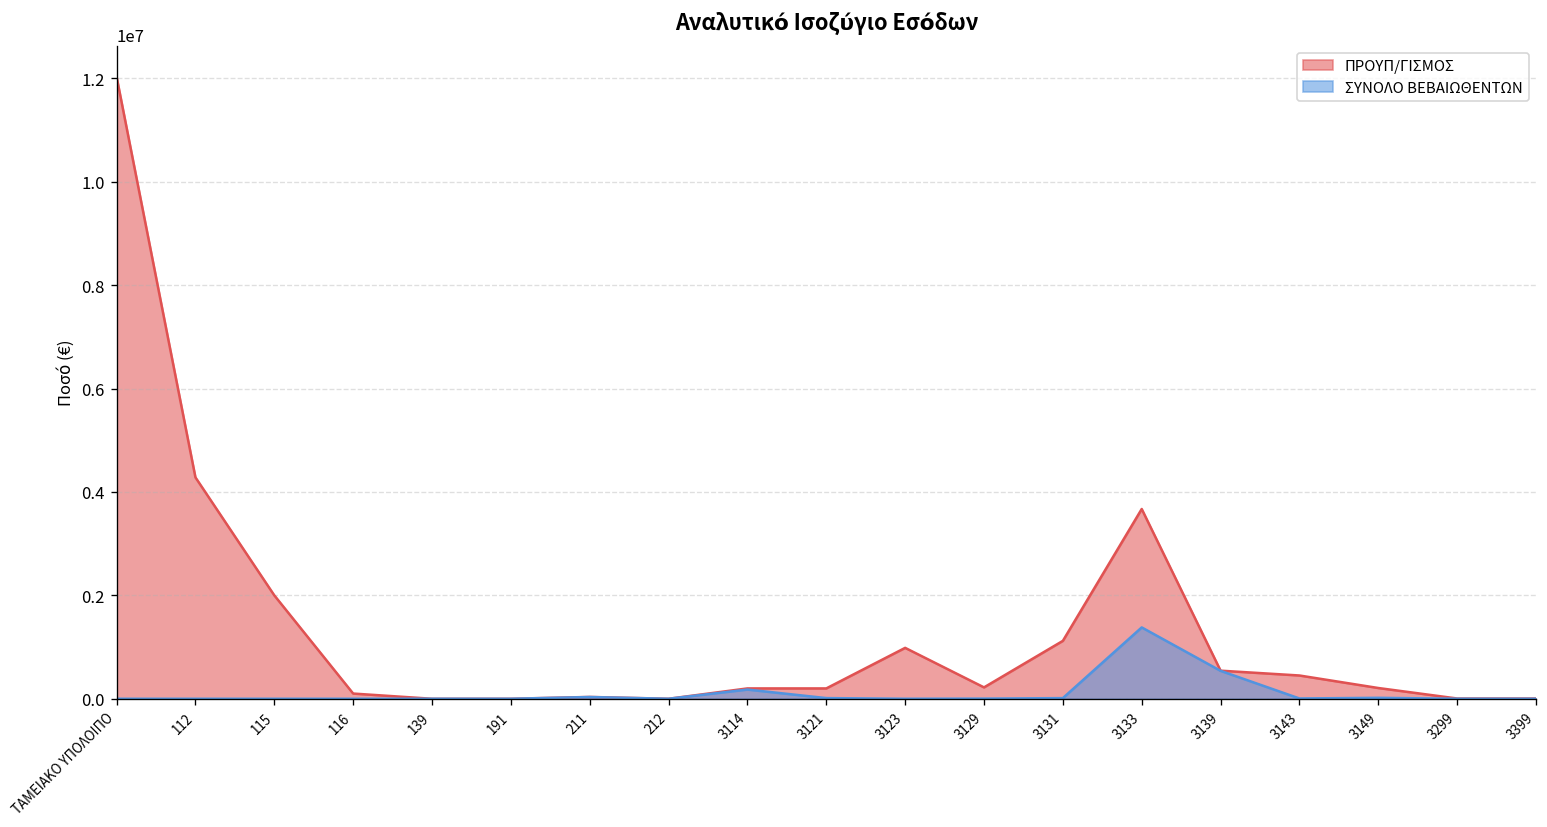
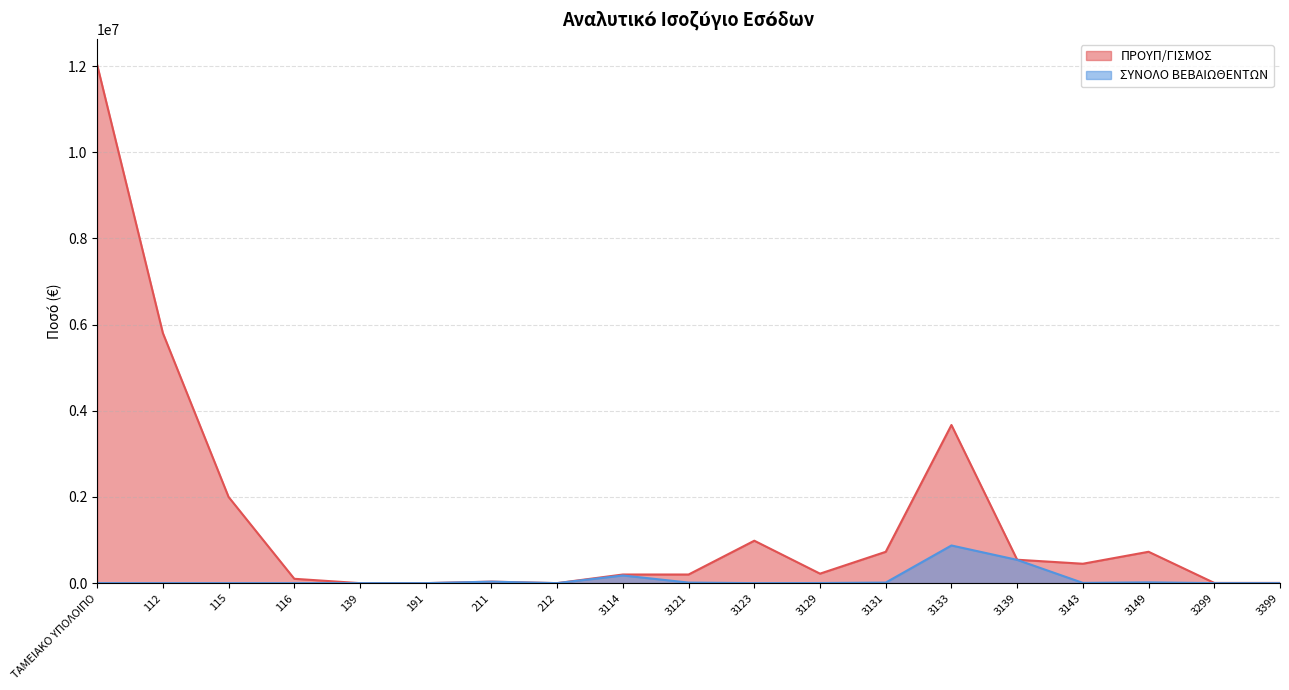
  {
    "ΠΡΟΥΠ/ΓΙΣΜΟΣ": {
      "ΤΑΜΕΙΑΚΟ ΥΠΟΛΟΙΠΟ": 12000000,
-     "112": 4300000,
+     "112": 5800000,
      "115": 2000000,
      "116": 100000,
      "3121": 200000,
      "3123": 1000000,
      "3129": 200000,
-     "3131": 1100000,
+     "3131": 700000,
      "3133": 3700000,
      "3143": 500000,
-     "3149": 200000
+     "3149": 700000
    },
    "ΣΥΝΟΛΟ ΒΕΒΑΙΩΘΕΝΤΩΝ": {
      "ΤΑΜΕΙΑΚΟ ΥΠΟΛΟΙΠΟ": 0,
      "112": 0,
      "115": 0,
      "116": 0,
      "3121": 0,
      "3123": 0,
      "3129": 0,
      "3131": 0,
-     "3133": 1400000,
+     "3133": 900000,
      "3143": 0,
      "3149": 0
    }
  }
